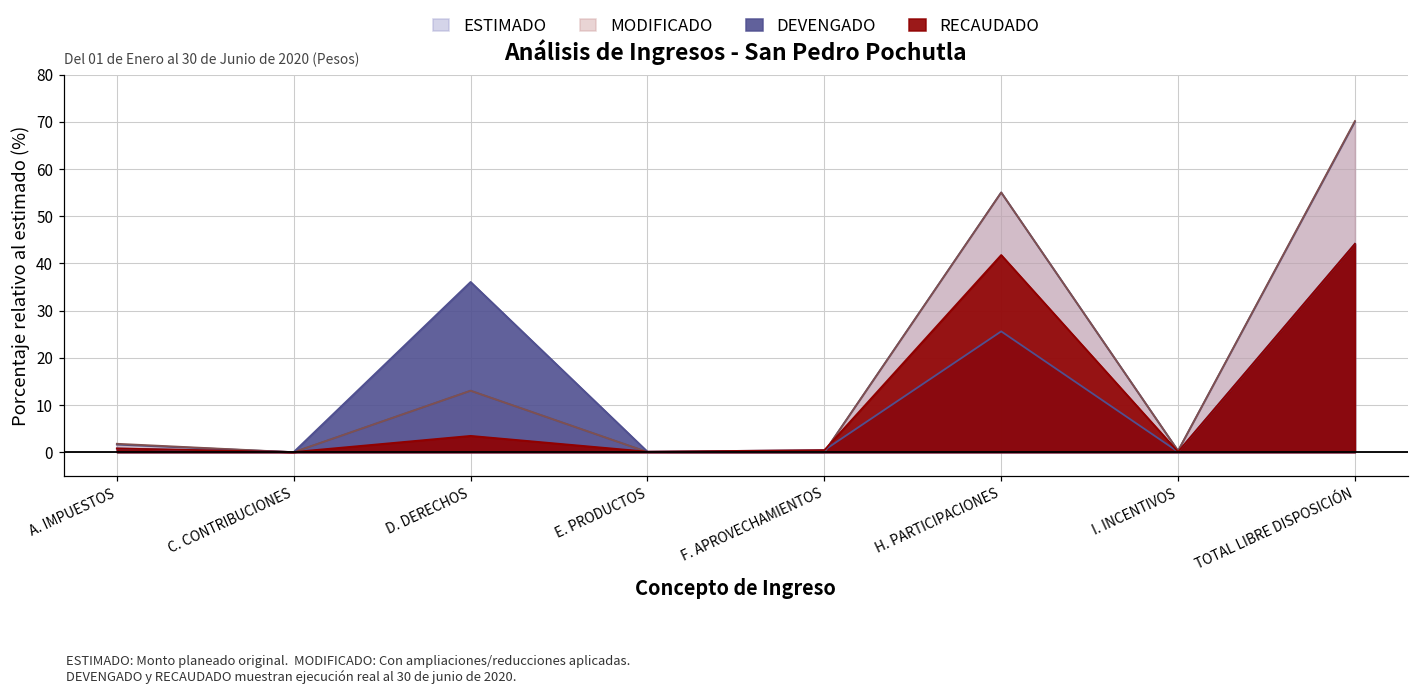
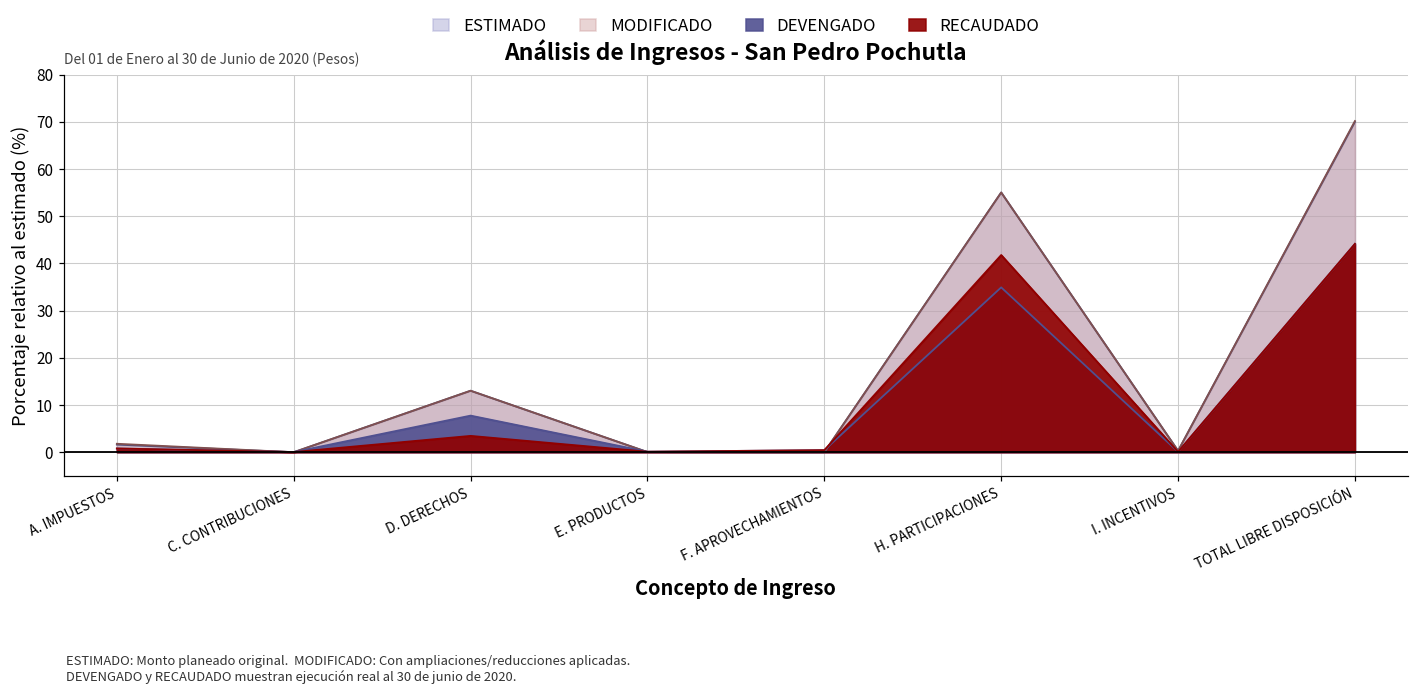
  {
    "DEVENGADO": {
-     "D. DERECHOS": 36,
-     "H. PARTICIPACIONES": 26
+     "D. DERECHOS": 8,
+     "H. PARTICIPACIONES": 35
    },
    "RECAUDADO": {
      "D. DERECHOS": 3,
      "H. PARTICIPACIONES": 42
    }
  }
